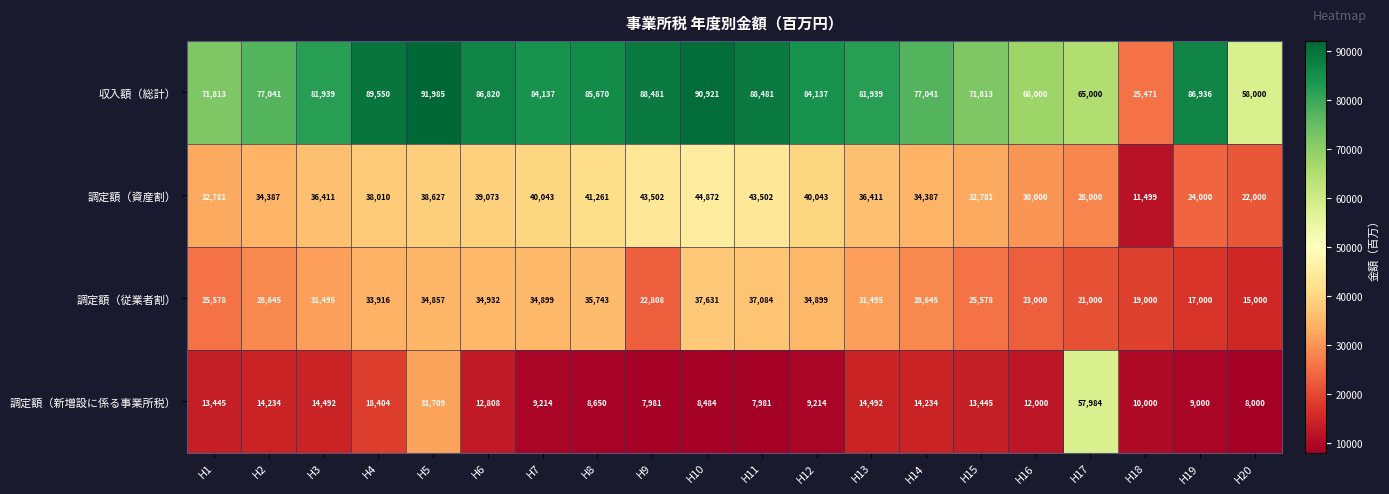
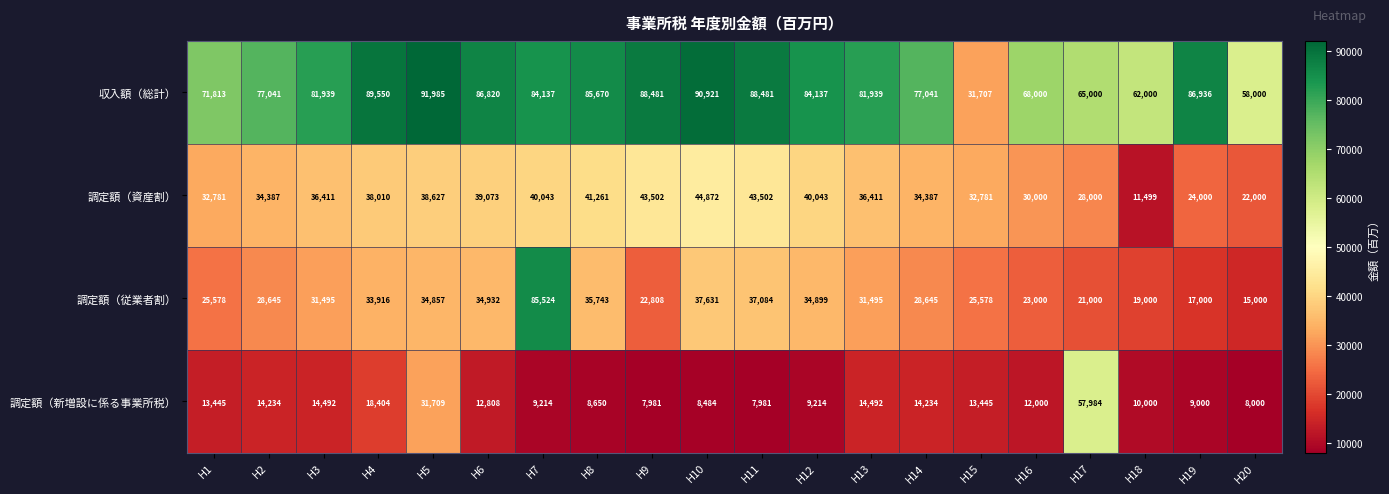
  {
    "収入額（総計）": {
      "H1": "71,813",
      "H2": "77,041",
      "H3": "81,939",
      "H4": "89,550",
      "H5": "91,985",
      "H6": "86,820",
      "H7": "84,137",
      "H8": "85,670",
      "H9": "88,481",
      "H10": "90,921",
      "H11": "88,481",
      "H12": "84,137",
      "H13": "81,939",
      "H14": "77,041",
-     "H15": "71,813",
+     "H15": "31,707",
      "H16": "68,000",
      "H17": "65,000",
-     "H18": "25,471",
+     "H18": "62,000",
      "H19": "86,936",
      "H20": "58,000"
    },
    "調定額（資産割）": {
      "H1": "32,781",
      "H2": "34,387",
      "H3": "36,411",
      "H4": "38,010",
      "H5": "38,627",
      "H6": "39,073",
      "H7": "40,043",
      "H8": "41,261",
      "H9": "43,502",
      "H10": "44,872",
      "H11": "43,502",
      "H12": "40,043",
      "H13": "36,411",
      "H14": "34,387",
      "H15": "32,781",
      "H16": "30,000",
      "H17": "28,000",
      "H18": "11,499",
      "H19": "24,000",
      "H20": "22,000"
    },
    "調定額（従業者割）": {
      "H1": "25,578",
      "H2": "28,645",
      "H3": "31,495",
      "H4": "33,916",
      "H5": "34,857",
      "H6": "34,932",
-     "H7": "34,899",
+     "H7": "85,524",
      "H8": "35,743",
      "H9": "22,808",
      "H10": "37,631",
      "H11": "37,084",
      "H12": "34,899",
      "H13": "31,495",
      "H14": "28,645",
      "H15": "25,578",
      "H16": "23,000",
      "H17": "21,000",
      "H18": "19,000",
      "H19": "17,000",
      "H20": "15,000"
    },
    "調定額（新増設に係る事業所税）": {
      "H1": "13,445",
      "H2": "14,234",
      "H3": "14,492",
      "H4": "18,404",
      "H5": "31,709",
      "H6": "12,808",
      "H7": "9,214",
      "H8": "8,650",
      "H9": "7,981",
      "H10": "8,484",
      "H11": "7,981",
      "H12": "9,214",
      "H13": "14,492",
      "H14": "14,234",
      "H15": "13,445",
      "H16": "12,000",
      "H17": "57,984",
      "H18": "10,000",
      "H19": "9,000",
      "H20": "8,000"
    }
  }
